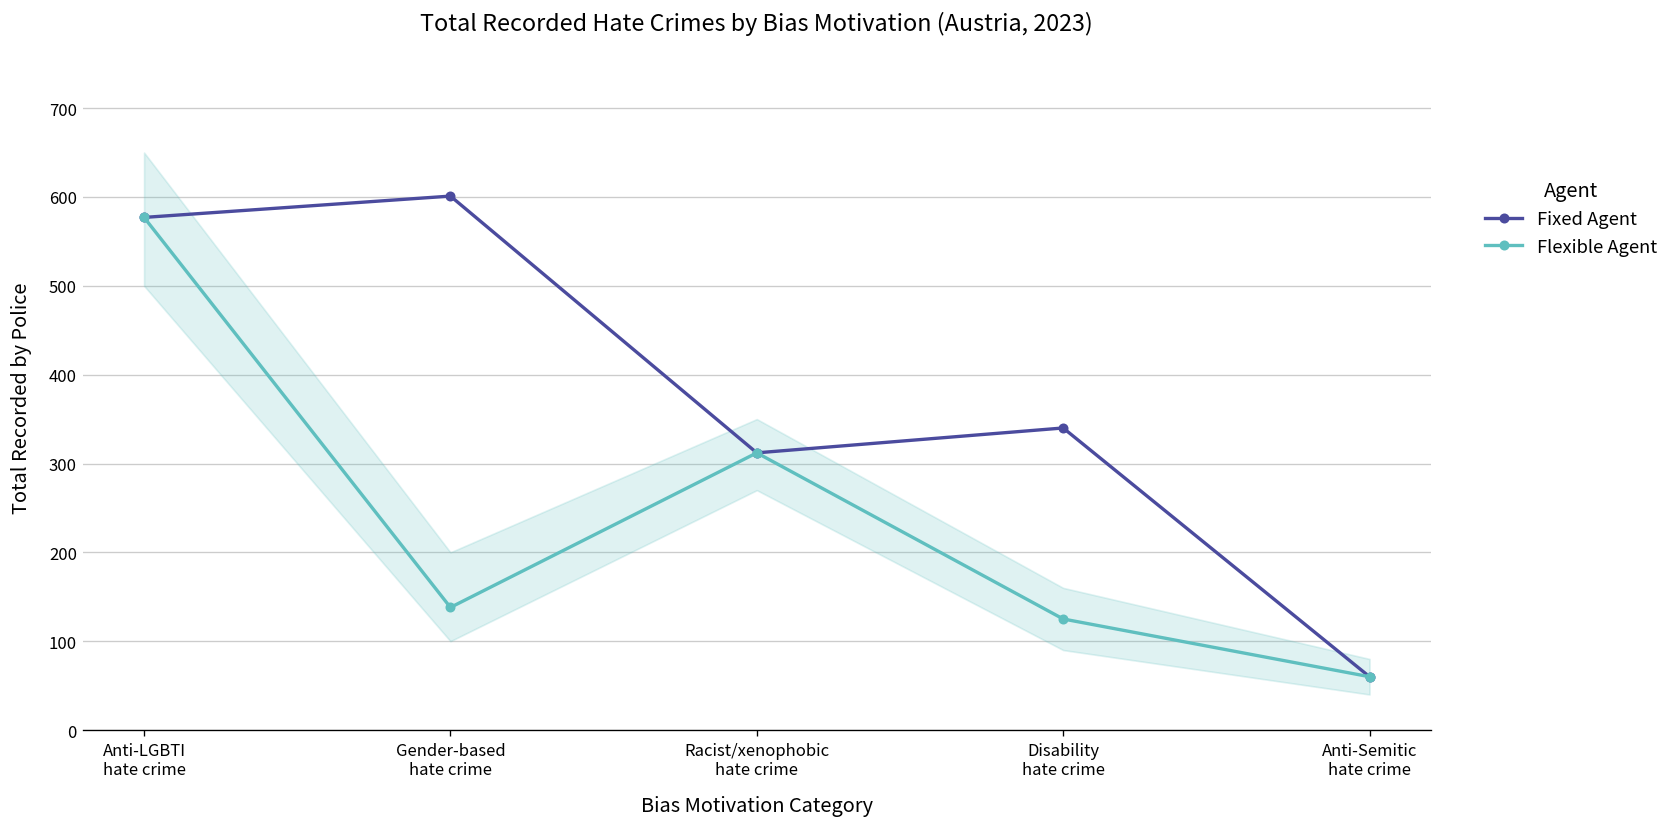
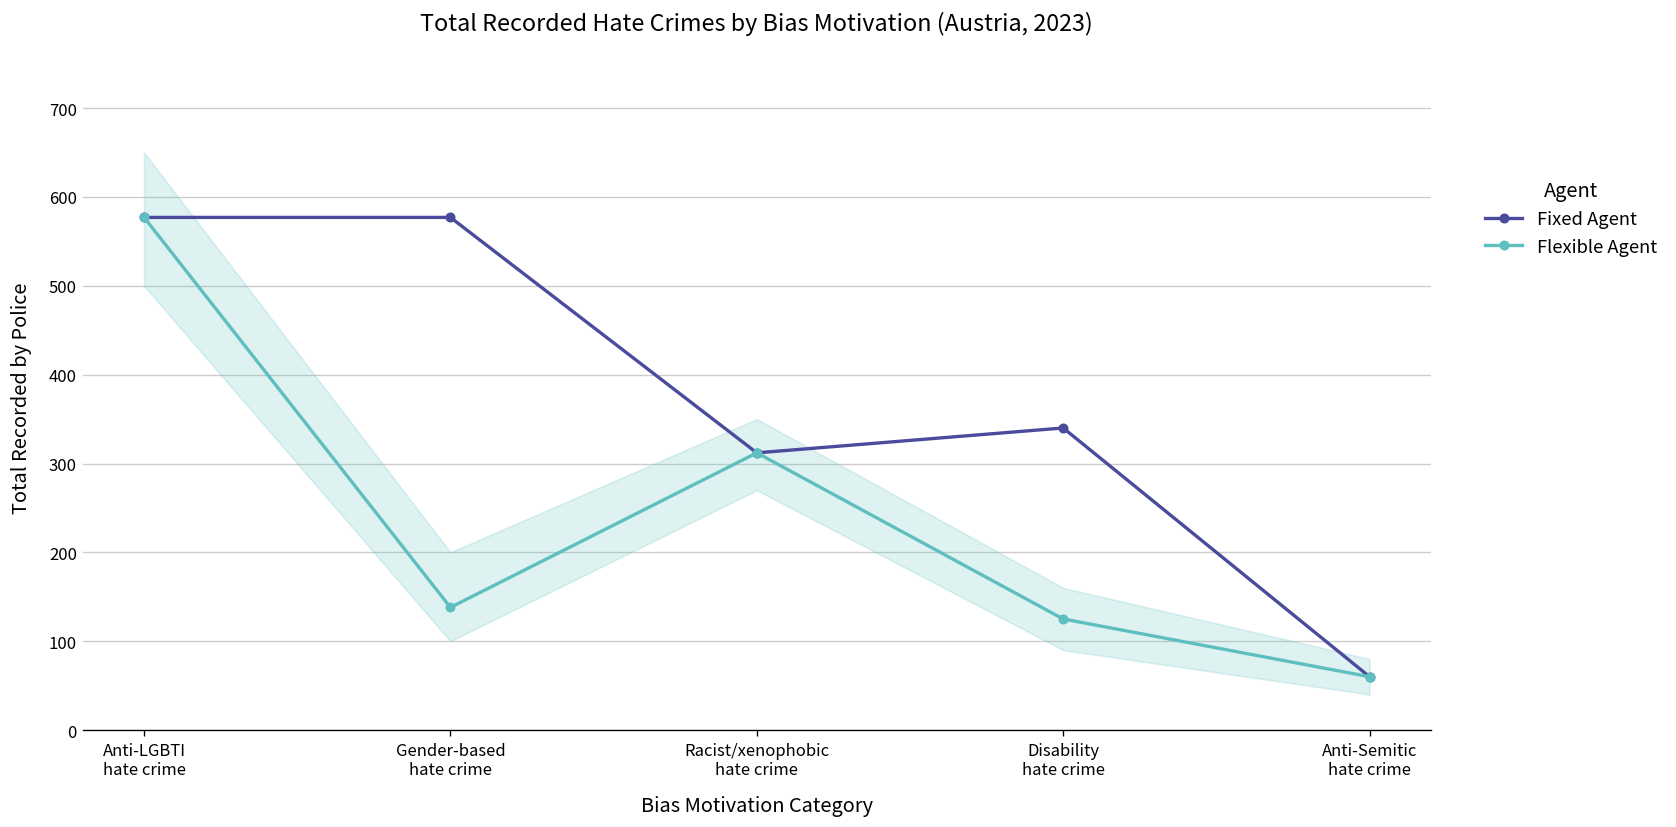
  {
    "Fixed Agent": {
-     "Gender-based hate crime": 600,
+     "Gender-based hate crime": 580,
      "Disability hate crime": 340
    }
  }
